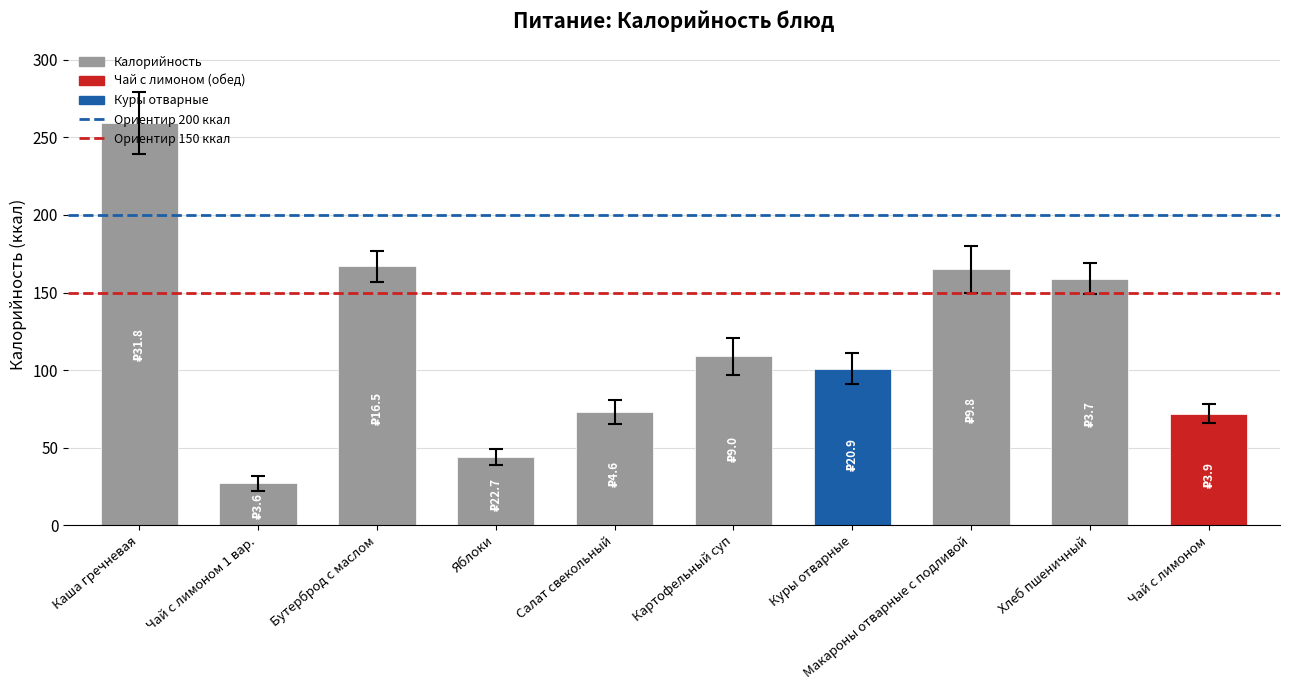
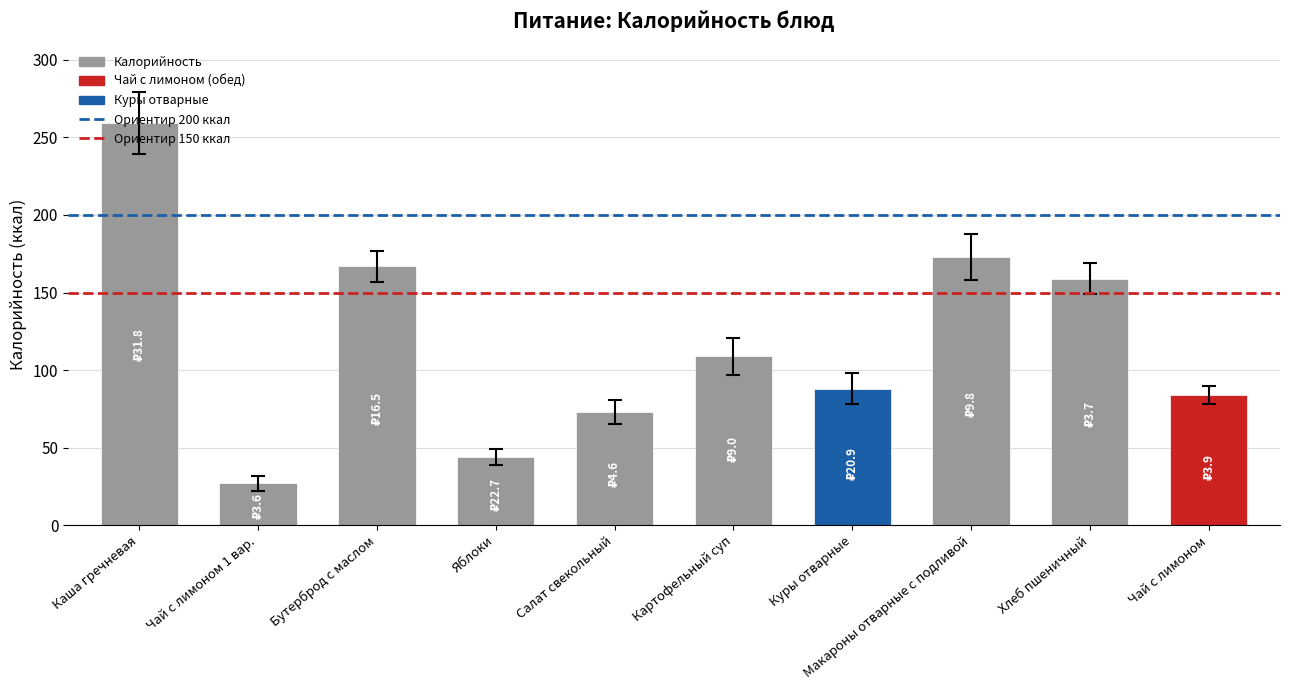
  {
    "Калорийность": {
-     "Куры отварные": 101,
-     "Макароны отварные с подливой": 165,
-     "Чай с лимоном": 72
+     "Куры отварные": 88,
+     "Макароны отварные с подливой": 173,
+     "Чай с лимоном": 84
    }
  }
